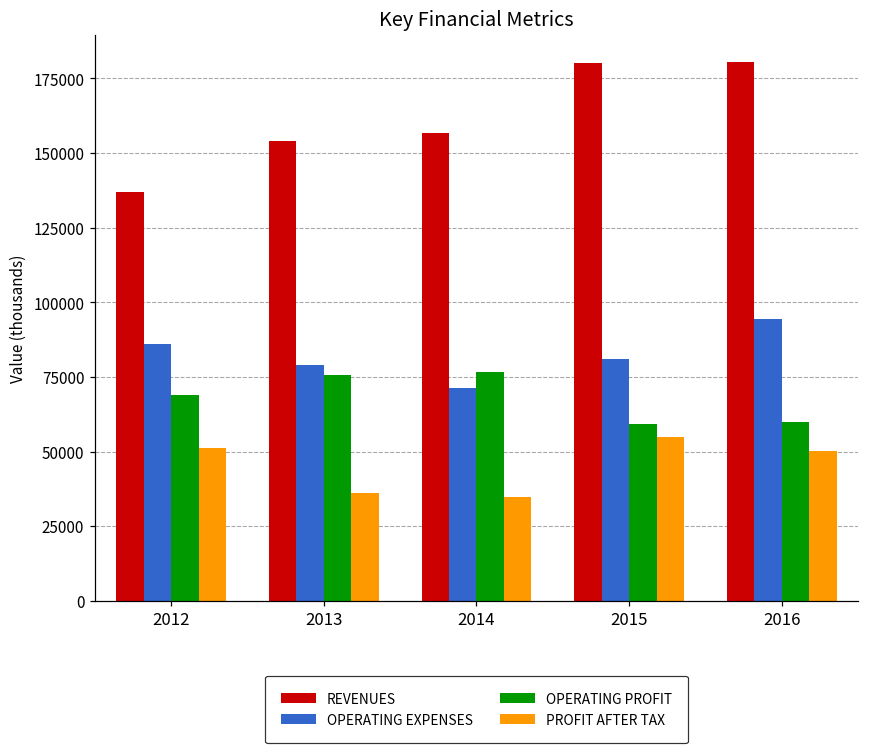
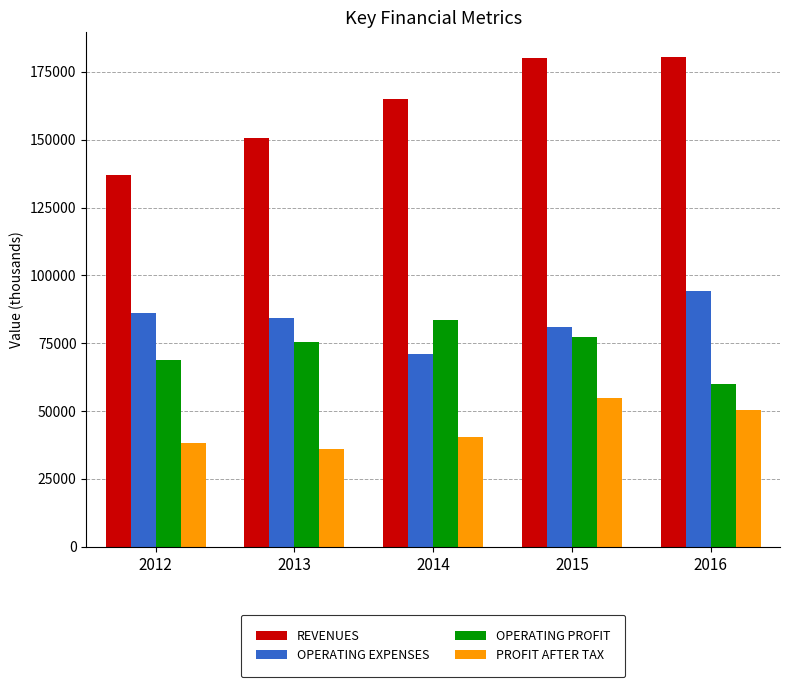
  {
    "REVENUES": {
      "2012": 137000,
-     "2013": 154000,
-     "2014": 157000,
+     "2013": 151000,
+     "2014": 165000,
      "2015": 180000,
      "2016": 181000
    },
    "OPERATING EXPENSES": {
      "2012": 86000,
-     "2013": 79000,
+     "2013": 84000,
      "2014": 71000,
      "2015": 81000,
      "2016": 94000
    },
    "OPERATING PROFIT": {
      "2012": 69000,
      "2013": 76000,
-     "2014": 77000,
-     "2015": 59000,
+     "2014": 84000,
+     "2015": 77000,
      "2016": 60000
    },
    "PROFIT AFTER TAX": {
-     "2012": 51000,
+     "2012": 38000,
      "2013": 36000,
-     "2014": 35000,
+     "2014": 41000,
      "2015": 55000,
      "2016": 50000
    }
  }
